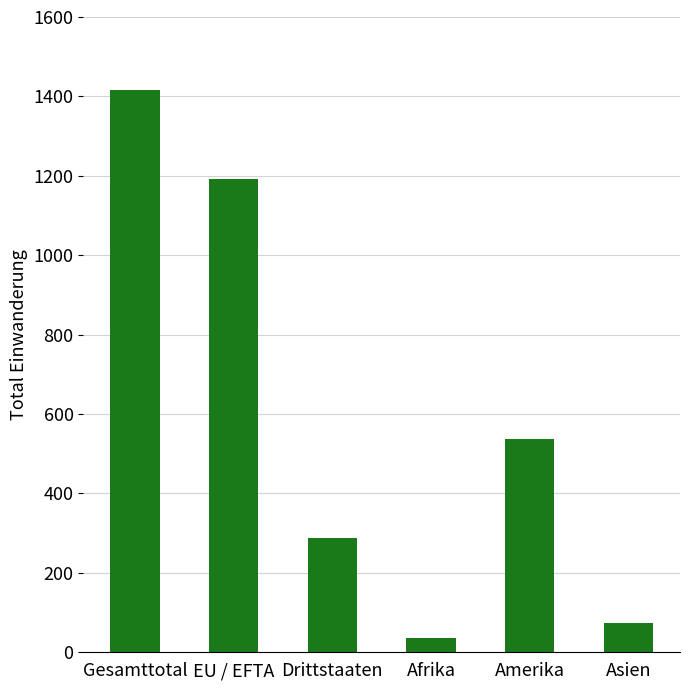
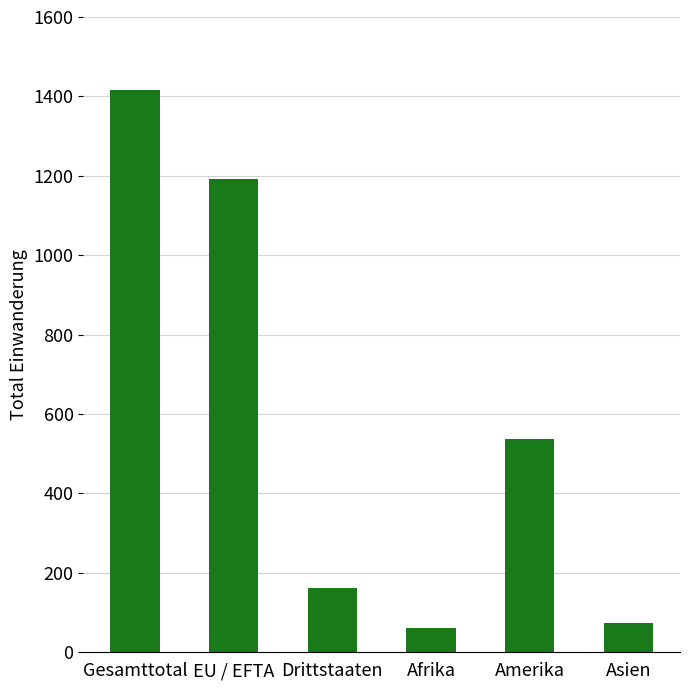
  {
    "Gesamttotal": 1420,
    "EU / EFTA": 1190,
-   "Drittstaaten": 290,
-   "Afrika": 40,
+   "Drittstaaten": 160,
+   "Afrika": 60,
    "Amerika": 540,
    "Asien": 70
  }
